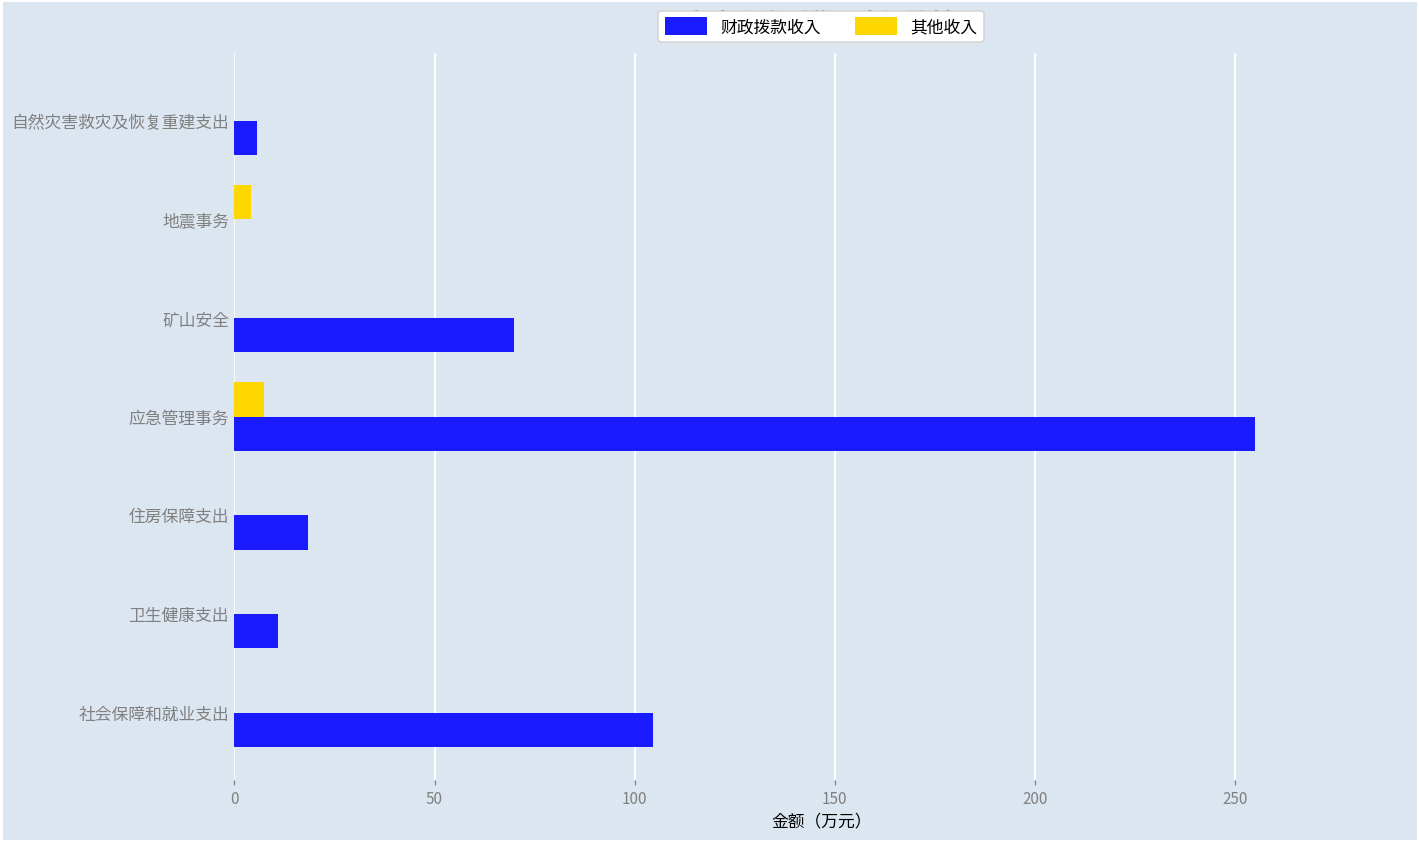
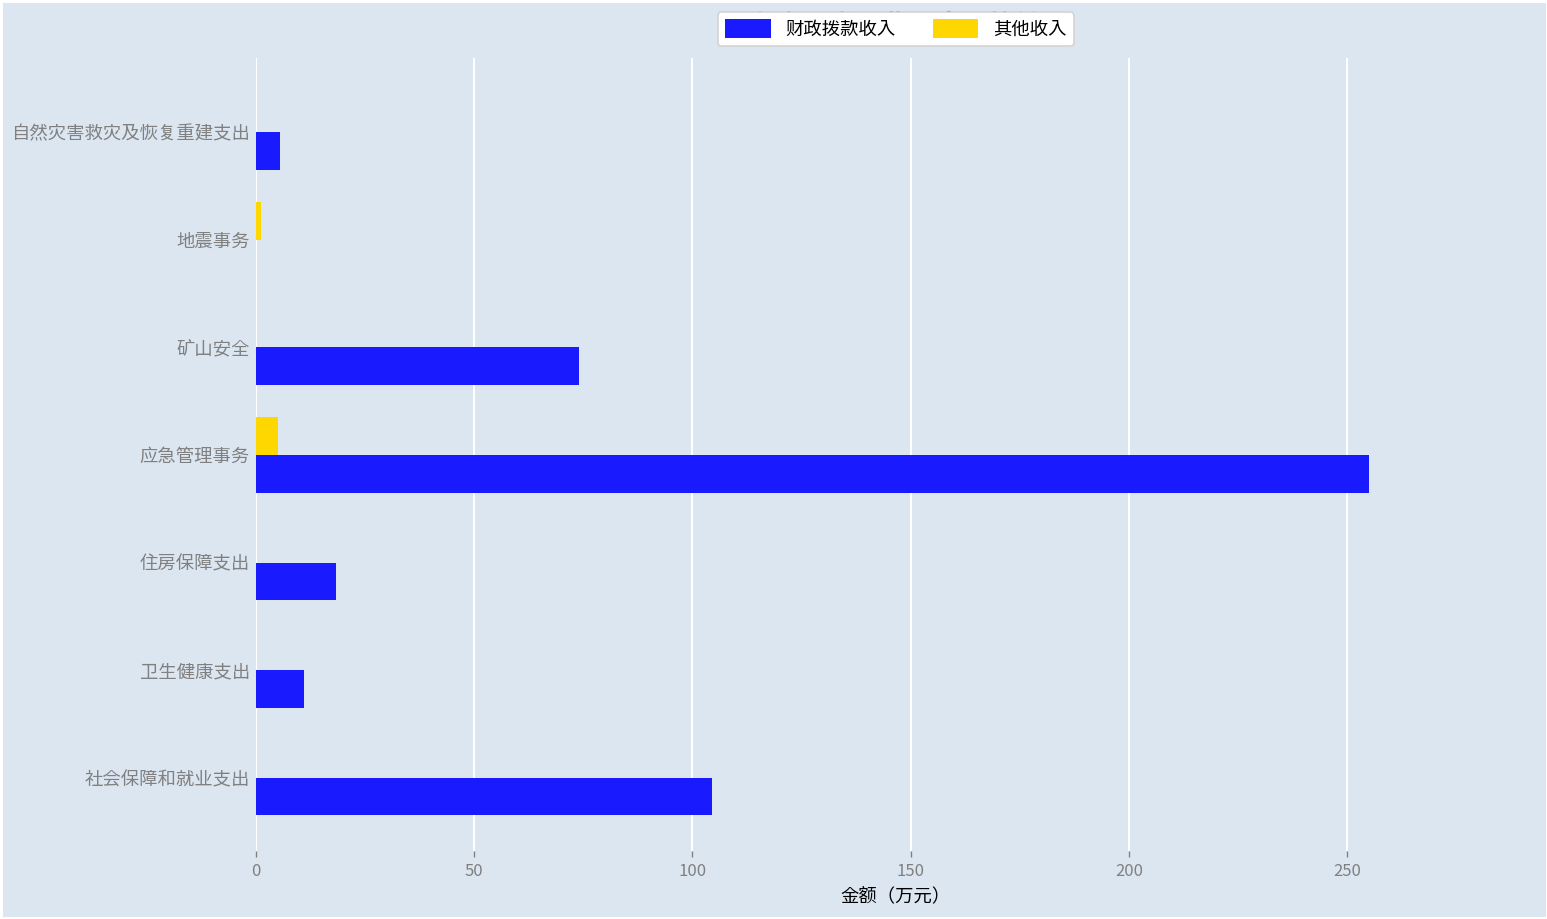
  {
    "财政拨款收入": {
      "自然灾害救灾及恢复重建支出": 6,
      "地震事务": 0,
-     "矿山安全": 70,
+     "矿山安全": 74,
      "应急管理事务": 255,
      "住房保障支出": 18,
      "卫生健康支出": 11,
      "社会保障和就业支出": 105
    },
    "其他收入": {
      "自然灾害救灾及恢复重建支出": 0,
-     "地震事务": 4,
+     "地震事务": 1,
      "矿山安全": 0,
-     "应急管理事务": 7,
+     "应急管理事务": 5,
      "住房保障支出": 0,
      "卫生健康支出": 0,
      "社会保障和就业支出": 0
    }
  }
